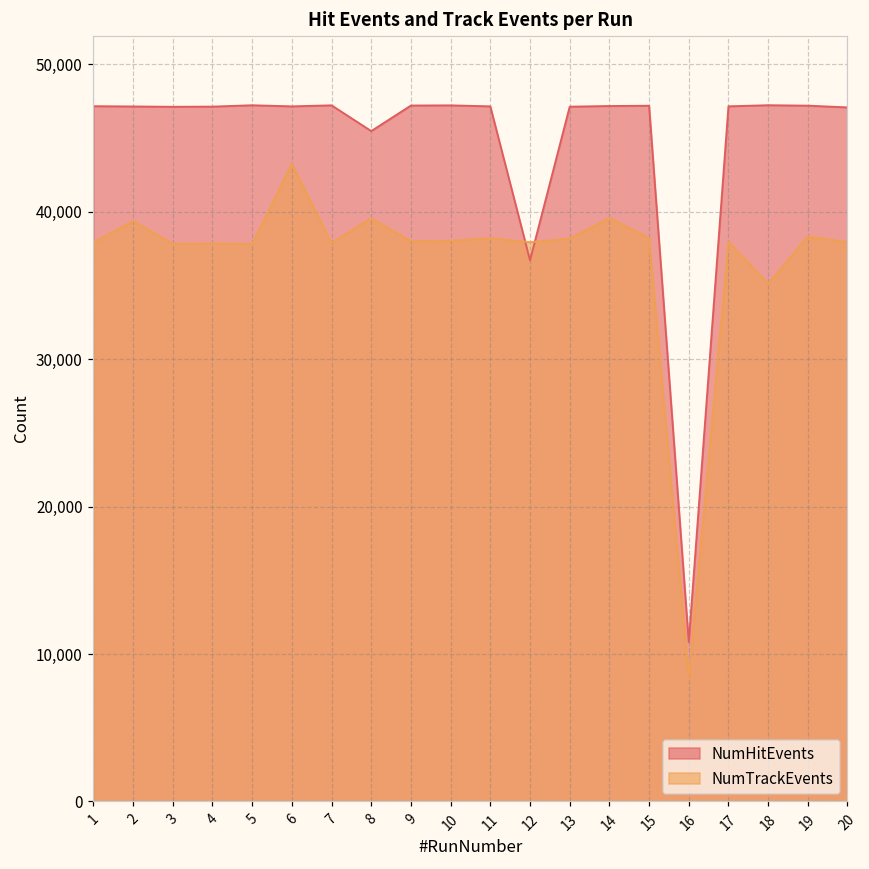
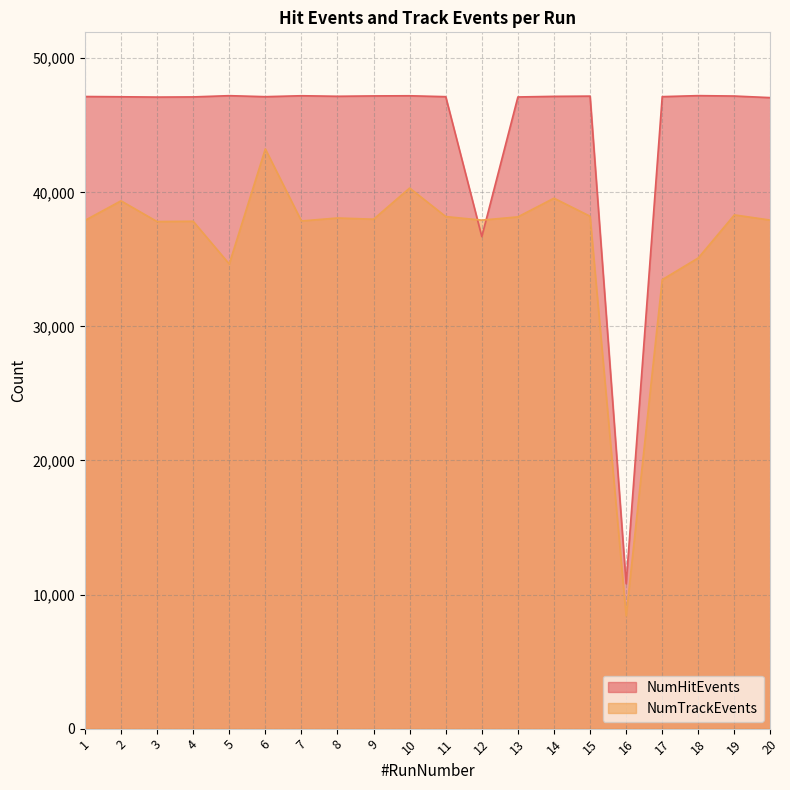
  {
    "NumHitEvents": {
      "1": "47,100",
      "2": "47,100",
      "3": "47,100",
      "4": "47,100",
      "5": "47,200",
      "6": "47,100",
      "7": "47,200",
-     "8": "45,500",
+     "8": "47,200",
      "9": "47,200",
      "10": "47,200",
      "11": "47,100",
      "12": "36,700",
      "13": "47,100",
      "14": "47,200",
      "15": "47,200",
      "16": "10,800",
      "17": "47,100",
      "18": "47,200",
      "19": "47,200",
      "20": "47,100"
    },
    "NumTrackEvents": {
      "1": "37,900",
      "2": "39,400",
      "3": "37,800",
      "4": "37,800",
-     "5": "37,800",
+     "5": "34,700",
      "6": "43,200",
      "7": "37,900",
-     "8": "39,600",
+     "8": "38,100",
      "9": "38,000",
-     "10": "38,000",
+     "10": "40,300",
      "11": "38,200",
      "12": "37,900",
      "13": "38,200",
      "14": "39,600",
      "15": "38,200",
      "16": "8,400",
-     "17": "38,000",
+     "17": "33,500",
      "18": "35,100",
      "19": "38,300",
      "20": "37,900"
    }
  }
